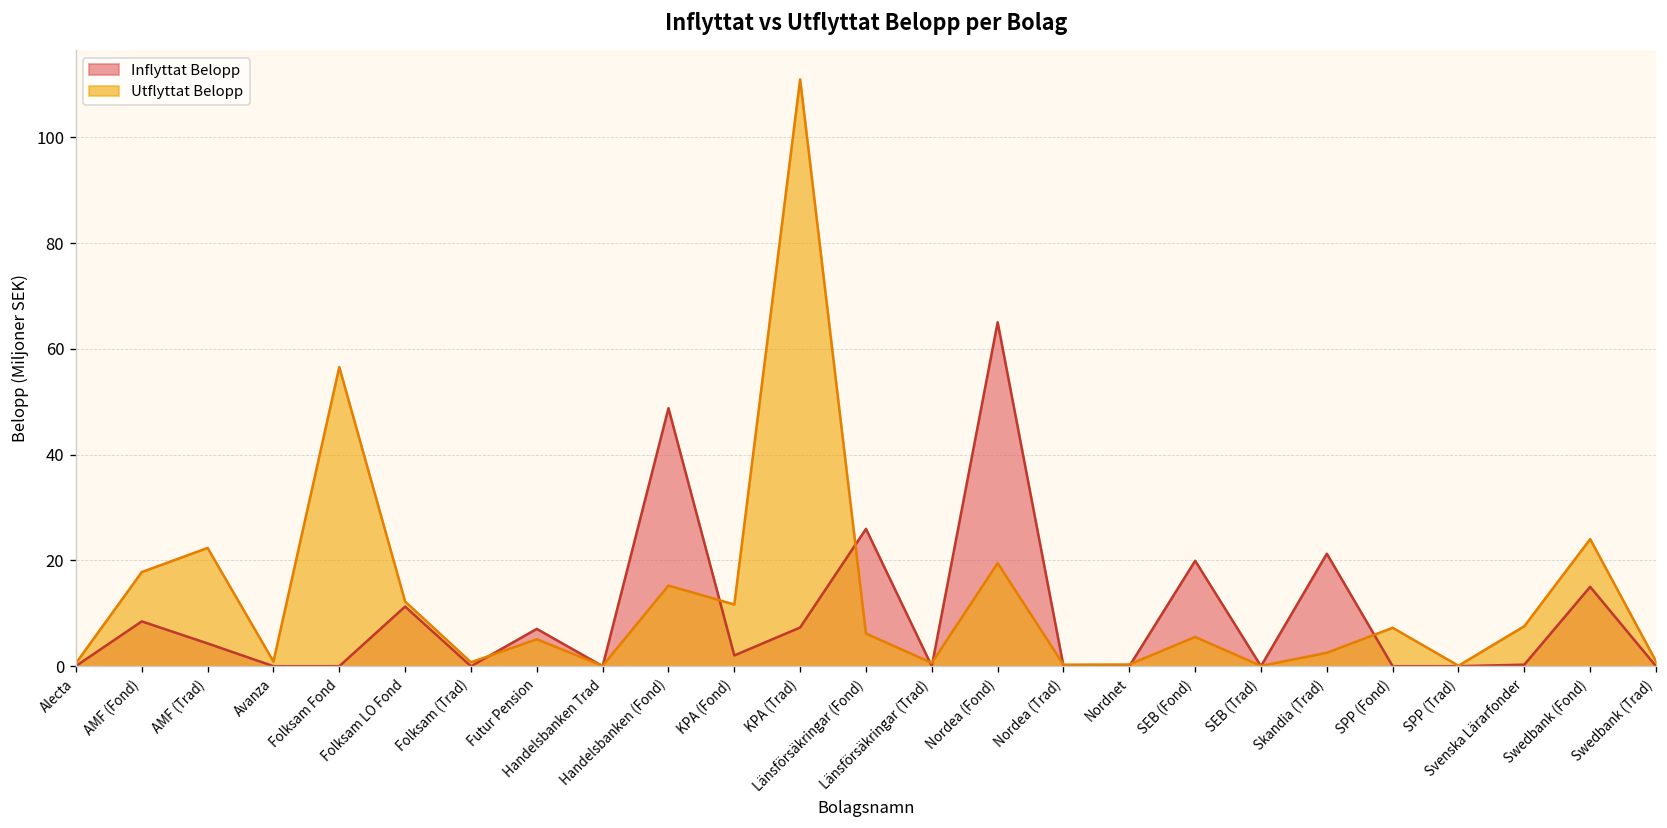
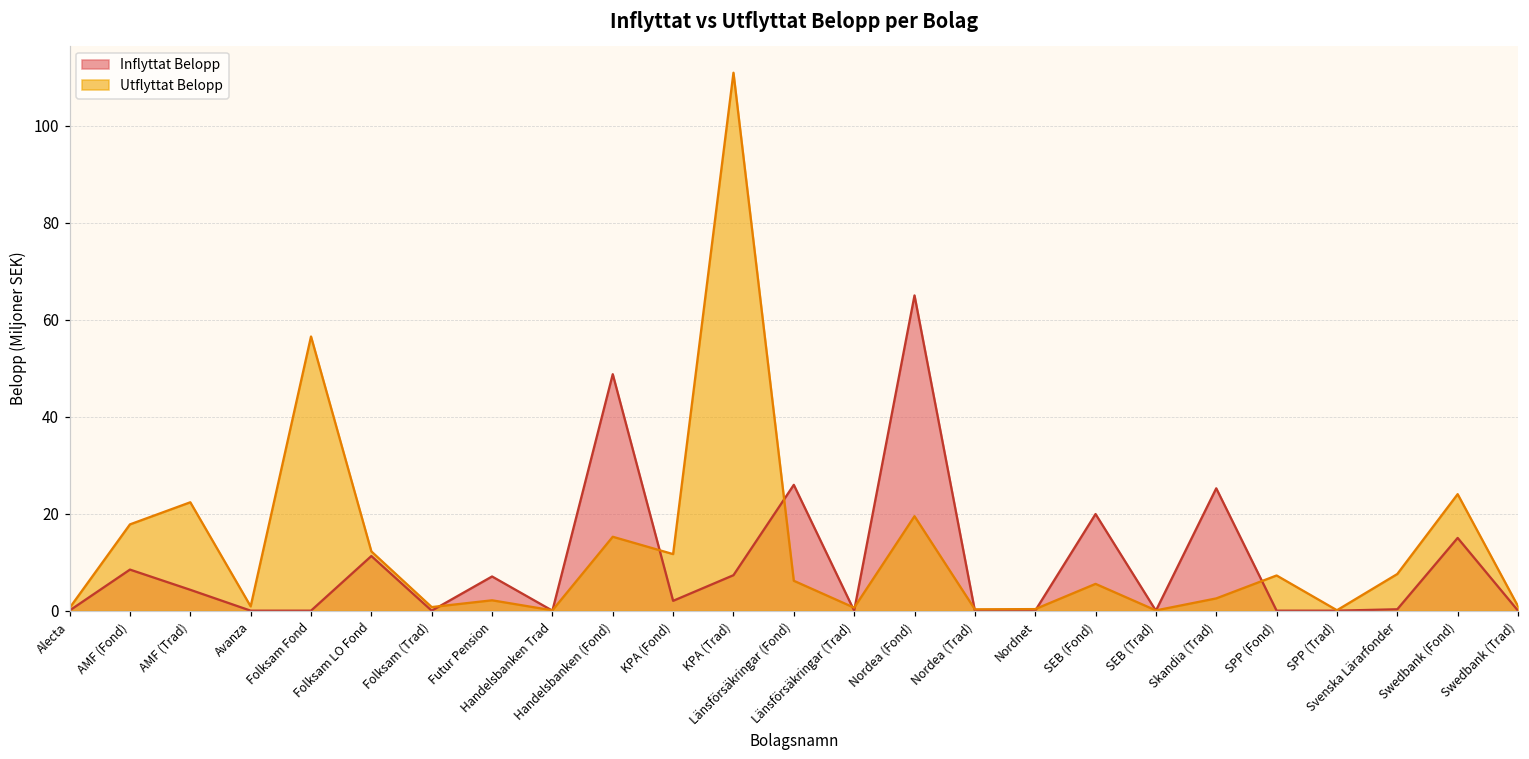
  {
    "Inflyttat Belopp": {
      "AMF (Fond)": 8,
      "AMF (Trad)": 4,
      "Avanza": 0,
      "Folksam Fond": 0,
      "Folksam LO Fond": 11,
      "Folksam (Trad)": 0,
      "Futur Pension": 7,
      "Handelsbanken (Fond)": 49,
      "KPA (Fond)": 2,
      "KPA (Trad)": 7,
      "Länsförsäkringar (Fond)": 26,
      "Länsförsäkringar (Trad)": 0,
      "Nordea (Fond)": 65,
      "SEB (Fond)": 20,
-     "Skandia (Trad)": 21,
+     "Skandia (Trad)": 25,
      "SPP (Fond)": 0,
      "Svenska Lärarfonder": 0,
      "Swedbank (Fond)": 15,
      "Swedbank (Trad)": 0
    },
    "Utflyttat Belopp": {
      "AMF (Fond)": 18,
      "AMF (Trad)": 22,
      "Avanza": 1,
      "Folksam Fond": 57,
      "Folksam LO Fond": 12,
      "Folksam (Trad)": 1,
-     "Futur Pension": 5,
+     "Futur Pension": 2,
      "Handelsbanken (Fond)": 15,
      "KPA (Fond)": 12,
      "KPA (Trad)": 111,
      "Länsförsäkringar (Fond)": 6,
      "Länsförsäkringar (Trad)": 1,
      "Nordea (Fond)": 19,
      "SEB (Fond)": 6,
      "Skandia (Trad)": 3,
      "SPP (Fond)": 7,
      "Svenska Lärarfonder": 8,
      "Swedbank (Fond)": 24,
      "Swedbank (Trad)": 1
    }
  }
